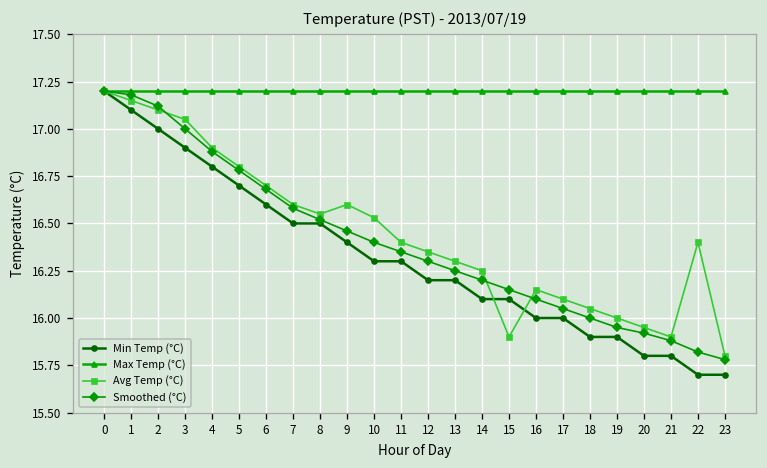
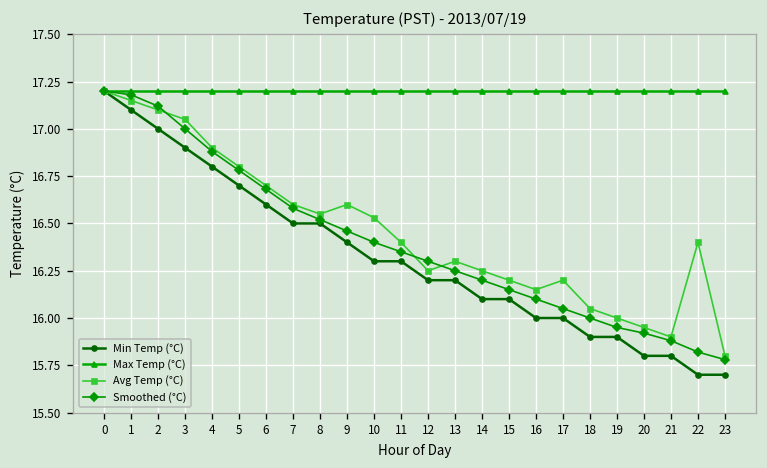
  {
    "Avg Temp (°C)": {
      "1": 17.15,
      "2": 17.10,
      "3": 17.05,
      "4": 16.90,
      "5": 16.80,
      "6": 16.70,
      "7": 16.60,
      "8": 16.55,
      "9": 16.60,
      "10": 16.53,
      "11": 16.40,
-     "12": 16.35,
+     "12": 16.25,
      "13": 16.30,
      "14": 16.25,
-     "15": 15.9,
+     "15": 16.2,
      "16": 16.15,
-     "17": 16.1,
+     "17": 16.2,
      "18": 16.05,
      "19": 16.00,
      "20": 15.95,
      "21": 15.90,
      "22": 16.40,
      "23": 15.80
    }
  }
